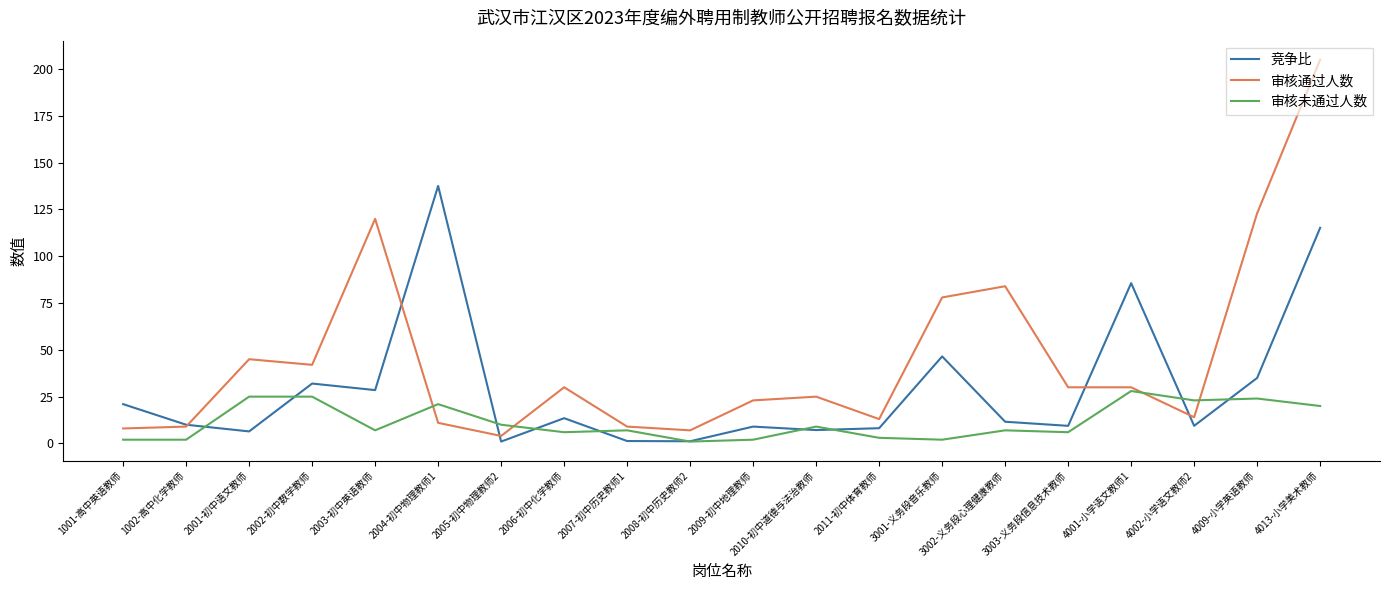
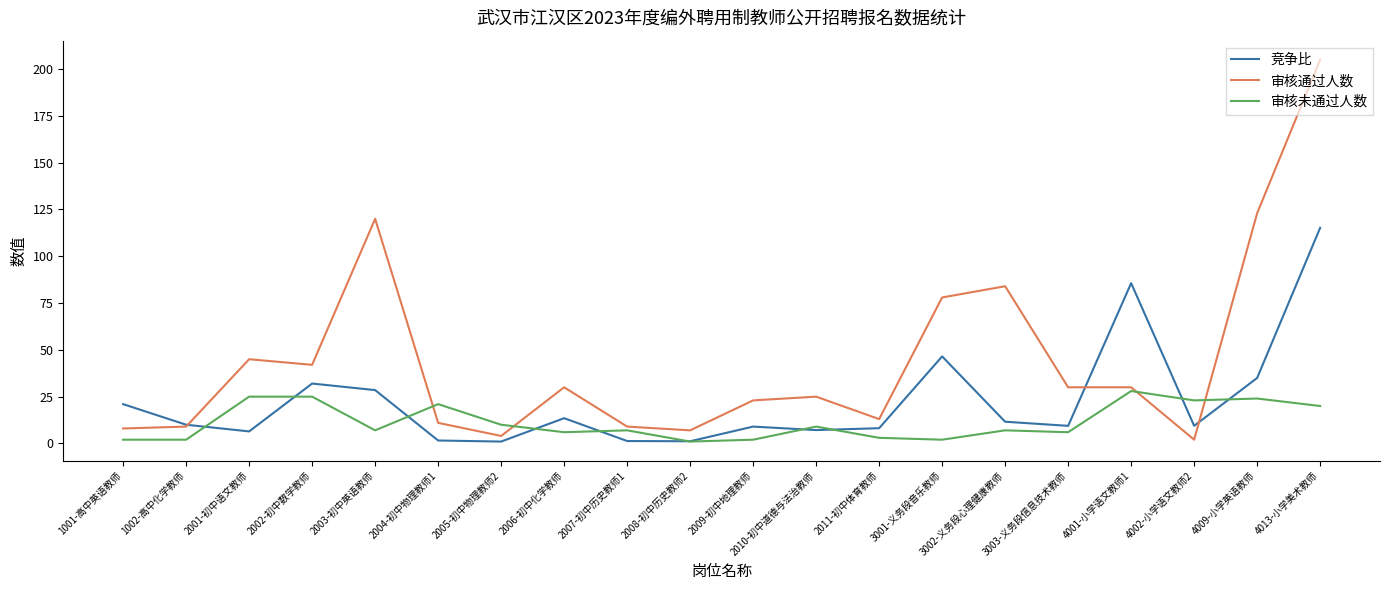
  {
    "竞争比": {
      "1001-高中英语教师": 21,
      "2001-初中语文教师": 6,
      "2002-初中数学教师": 32,
      "2003-初中英语教师": 29,
-     "2004-初中物理教师1": 138,
+     "2004-初中物理教师1": 2,
      "2005-初中物理教师2": 1,
      "2006-初中化学教师": 14,
      "2007-初中历史教师1": 1,
      "2009-初中地理教师": 9,
      "2010-初中道德与法治教师": 7,
      "2011-初中体育教师": 8,
      "3001-义务段音乐教师": 47,
      "3002-义务段心理健康教师": 12,
      "3003-义务段信息技术教师": 9,
      "4001-小学语文教师1": 86,
      "4002-小学语文教师2": 9,
      "4009-小学英语教师": 35,
      "4013-小学美术教师": 115
    },
    "审核通过人数": {
      "1001-高中英语教师": 8,
      "2001-初中语文教师": 45,
      "2002-初中数学教师": 42,
      "2003-初中英语教师": 120,
      "2004-初中物理教师1": 11,
      "2005-初中物理教师2": 4,
      "2006-初中化学教师": 30,
      "2007-初中历史教师1": 9,
      "2008-初中历史教师2": 7,
      "2009-初中地理教师": 23,
      "2010-初中道德与法治教师": 25,
      "2011-初中体育教师": 13,
      "3001-义务段音乐教师": 78,
      "3002-义务段心理健康教师": 84,
      "3003-义务段信息技术教师": 30,
      "4001-小学语文教师1": 30,
-     "4002-小学语文教师2": 14,
+     "4002-小学语文教师2": 2,
      "4009-小学英语教师": 123
    },
    "审核未通过人数": {
      "1001-高中英语教师": 2,
      "1002-高中化学教师": 2,
      "2001-初中语文教师": 25,
      "2002-初中数学教师": 25,
      "2003-初中英语教师": 7,
      "2004-初中物理教师1": 21,
      "2005-初中物理教师2": 10,
      "2006-初中化学教师": 6,
      "2007-初中历史教师1": 7,
      "2009-初中地理教师": 2,
      "2010-初中道德与法治教师": 9,
      "2011-初中体育教师": 3,
      "3001-义务段音乐教师": 2,
      "3002-义务段心理健康教师": 7,
      "3003-义务段信息技术教师": 6,
      "4001-小学语文教师1": 28,
      "4002-小学语文教师2": 23,
      "4009-小学英语教师": 24,
      "4013-小学美术教师": 20
    }
  }
